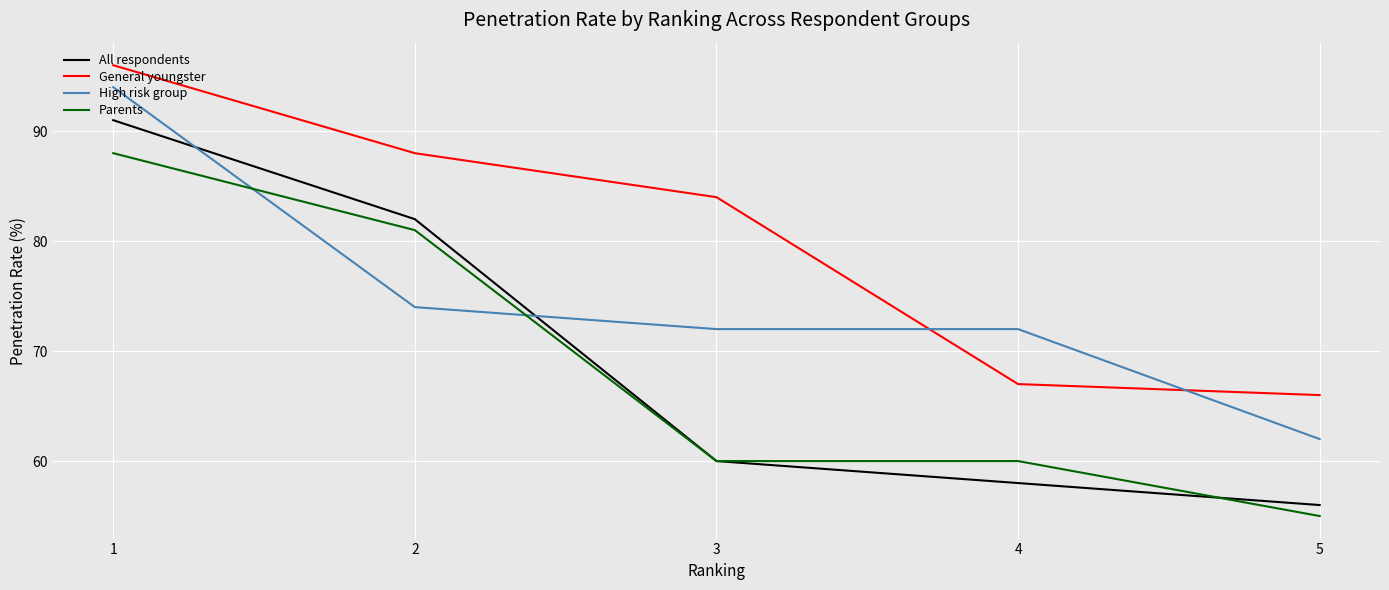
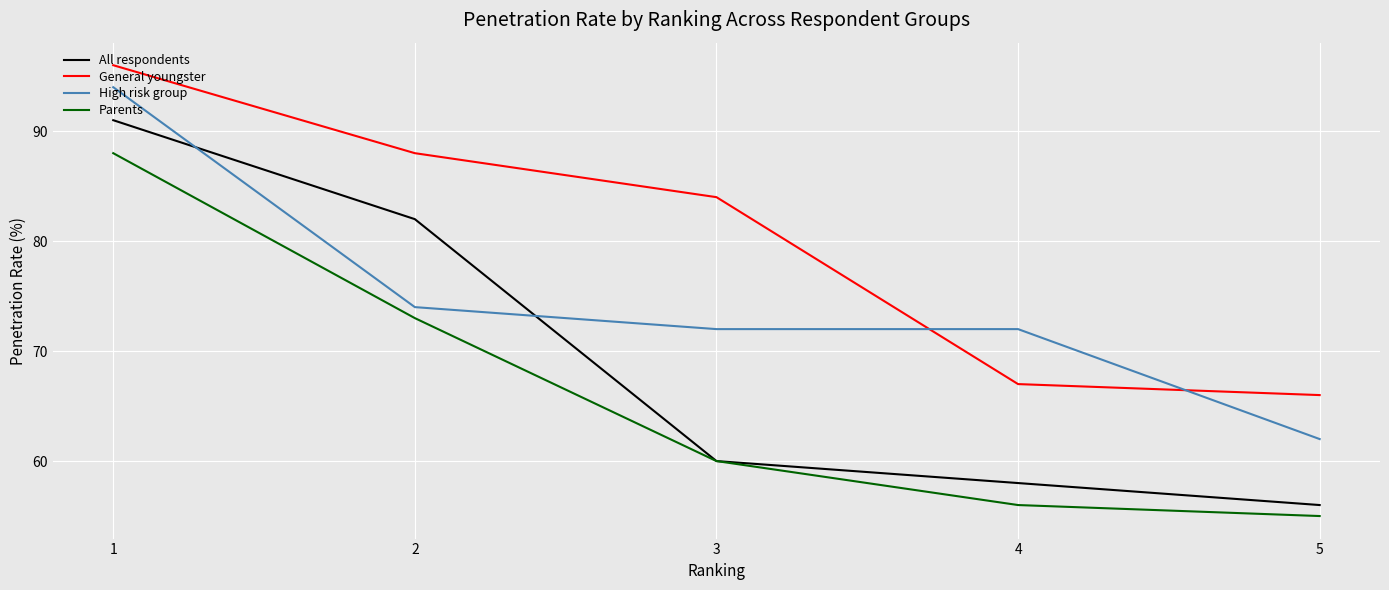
  {
    "All respondents": {
      "1": 91,
      "2": 82,
      "4": 58,
      "5": 56
    },
    "General youngster": {
      "1": 96,
      "2": 88,
      "3": 84,
      "4": 67,
      "5": 66
    },
    "High risk group": {
      "1": 94,
      "2": 74,
      "3": 72,
      "4": 72,
      "5": 62
    },
    "Parents": {
      "1": 88,
-     "2": 81,
-     "4": 60,
+     "2": 73,
+     "4": 56,
      "5": 55
    }
  }
